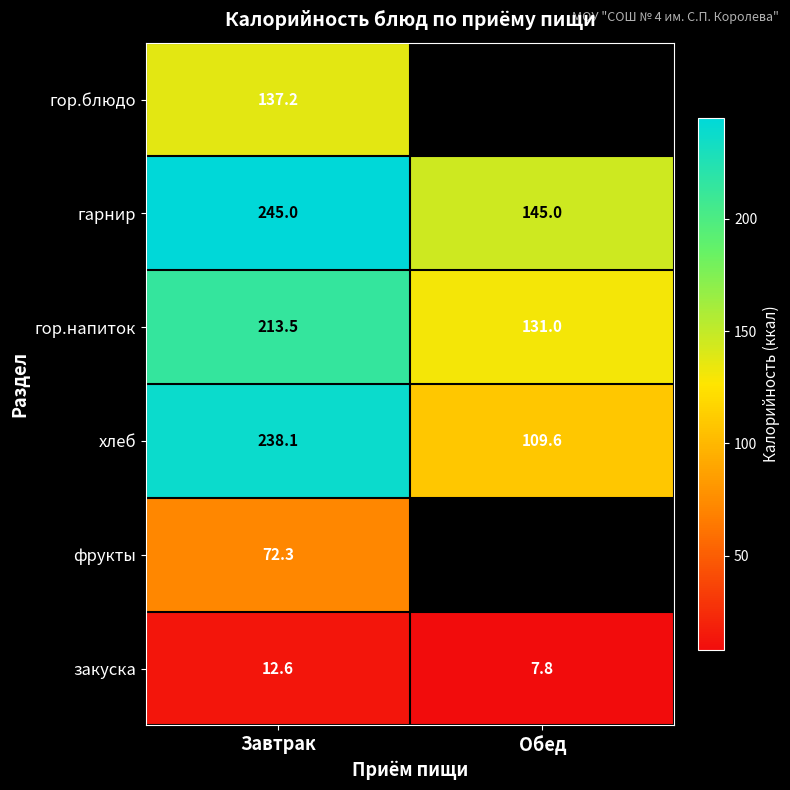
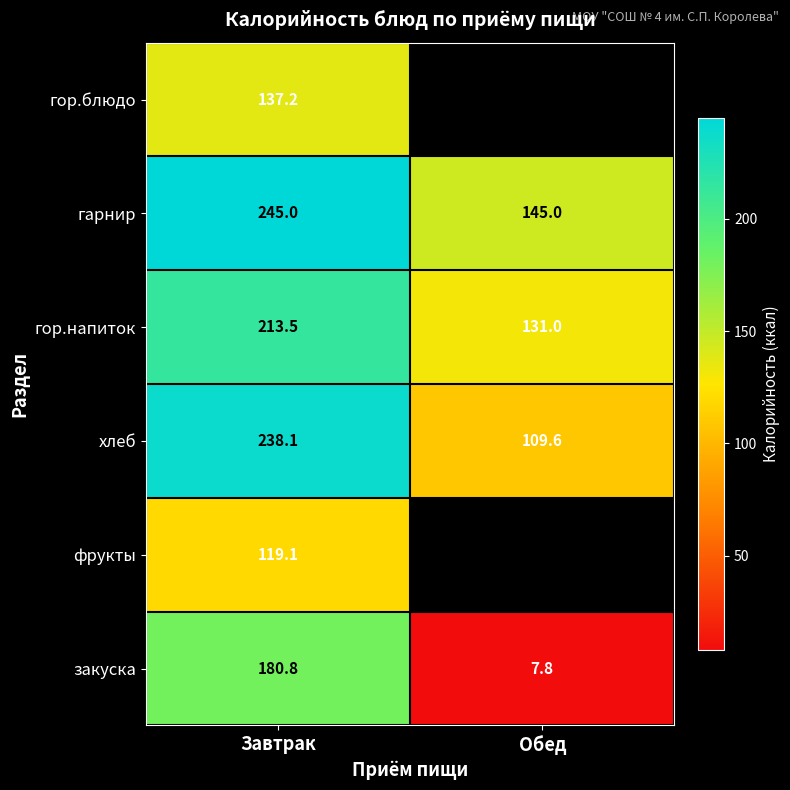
  {
    "гор.блюдо": {
      "Завтрак": 137.2
    },
    "гарнир": {
      "Завтрак": 245.0,
      "Обед": 145.0
    },
    "гор.напиток": {
      "Завтрак": 213.5,
      "Обед": 131.0
    },
    "хлеб": {
      "Завтрак": 238.1,
      "Обед": 109.6
    },
    "фрукты": {
-     "Завтрак": 72.3
+     "Завтрак": 119.1
    },
    "закуска": {
-     "Завтрак": 12.6,
+     "Завтрак": 180.8,
      "Обед": 7.8
    }
  }
